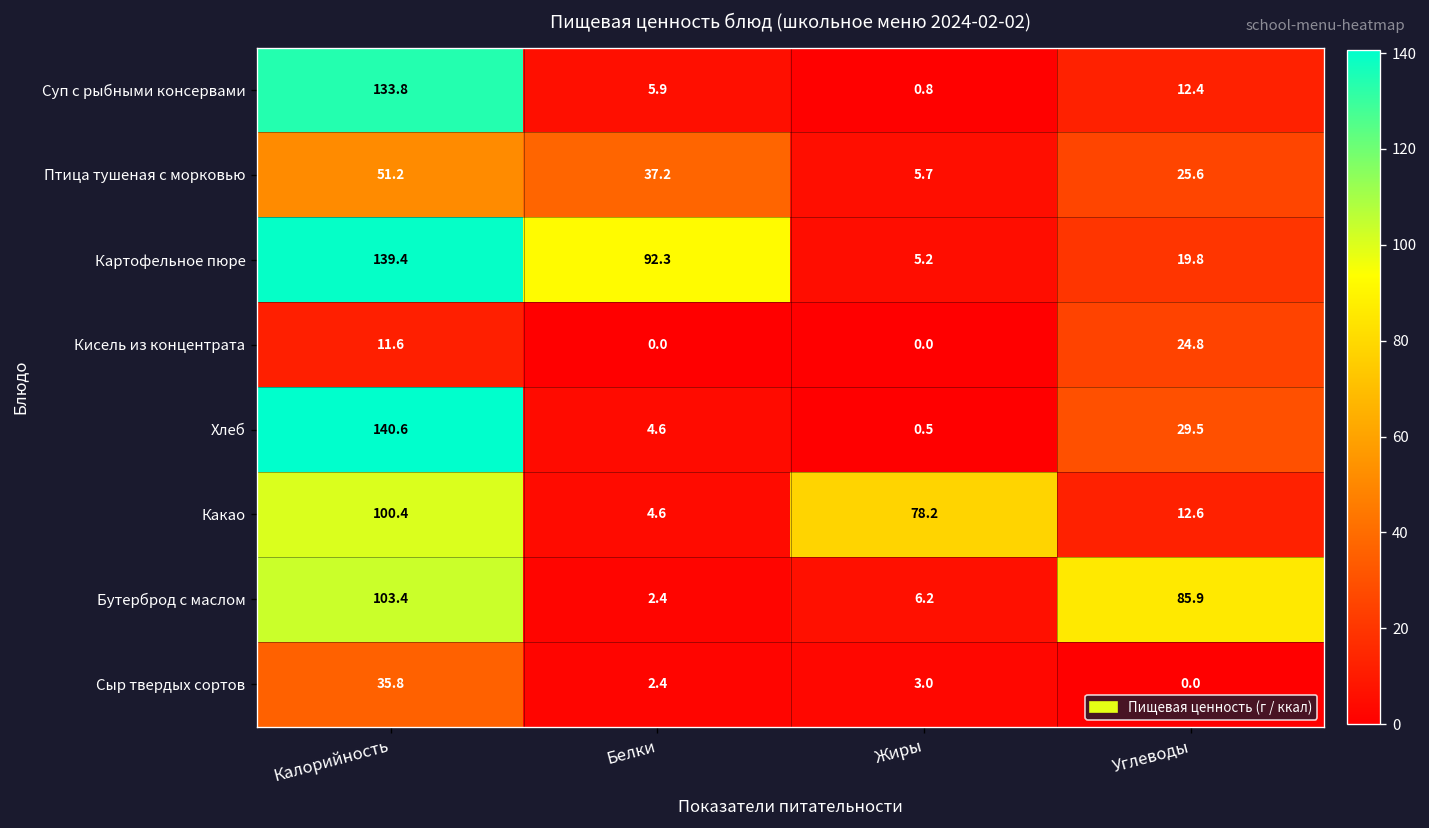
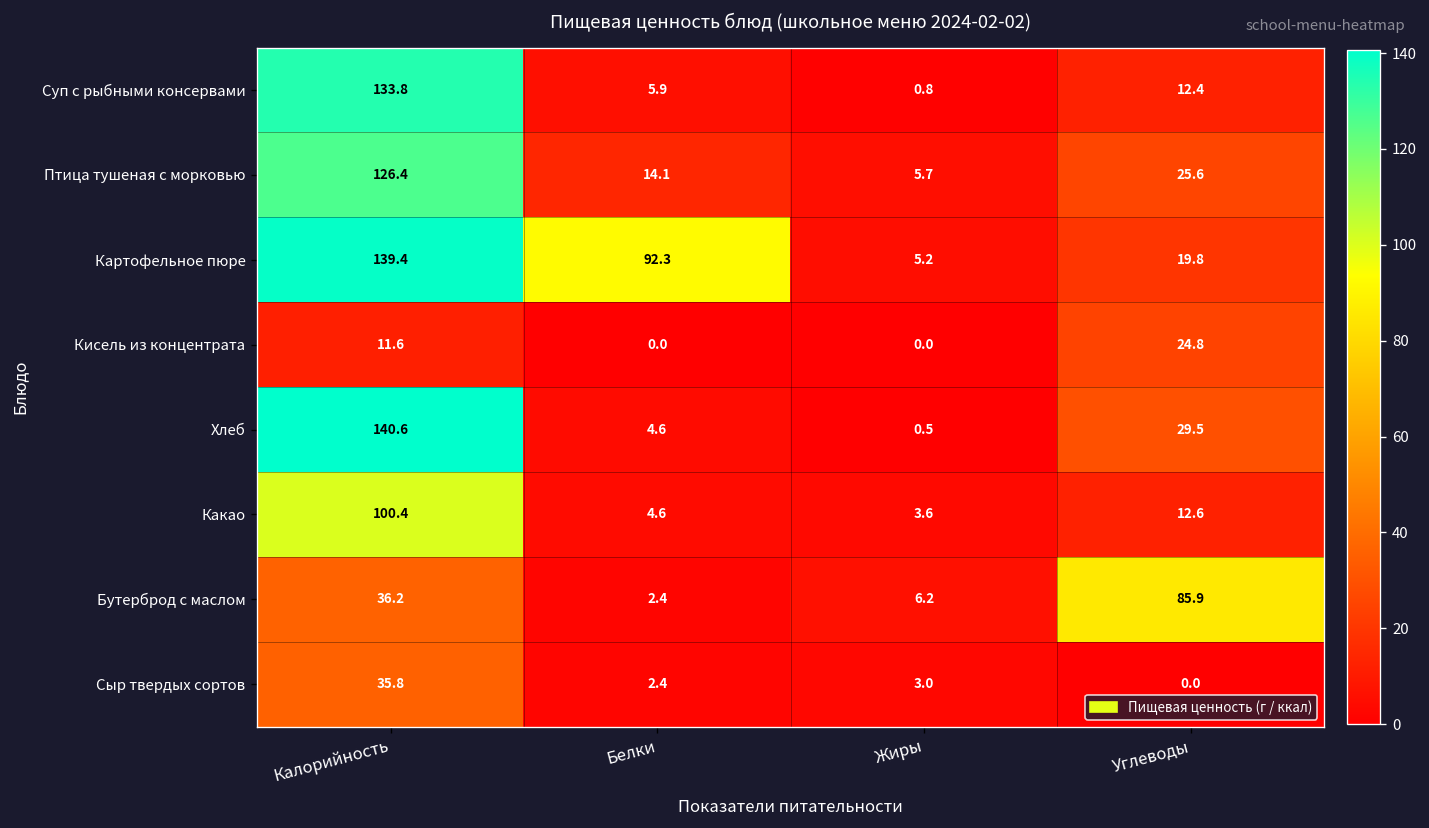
  {
    "Суп с рыбными консервами": {
      "Калорийность": 133.8,
      "Белки": 5.9,
      "Жиры": 0.8,
      "Углеводы": 12.4
    },
    "Птица тушеная с морковью": {
-     "Калорийность": 51.2,
-     "Белки": 37.2,
+     "Калорийность": 126.4,
+     "Белки": 14.1,
      "Жиры": 5.7,
      "Углеводы": 25.6
    },
    "Картофельное пюре": {
      "Калорийность": 139.4,
      "Белки": 92.3,
      "Жиры": 5.2,
      "Углеводы": 19.8
    },
    "Кисель из концентрата": {
      "Калорийность": 11.6,
      "Белки": 0.0,
      "Жиры": 0.0,
      "Углеводы": 24.8
    },
    "Хлеб": {
      "Калорийность": 140.6,
      "Белки": 4.6,
      "Жиры": 0.5,
      "Углеводы": 29.5
    },
    "Какао": {
      "Калорийность": 100.4,
      "Белки": 4.6,
-     "Жиры": 78.2,
+     "Жиры": 3.6,
      "Углеводы": 12.6
    },
    "Бутерброд с маслом": {
-     "Калорийность": 103.4,
+     "Калорийность": 36.2,
      "Белки": 2.4,
      "Жиры": 6.2,
      "Углеводы": 85.9
    },
    "Сыр твердых сортов": {
      "Калорийность": 35.8,
      "Белки": 2.4,
      "Жиры": 3.0,
      "Углеводы": 0.0
    }
  }
